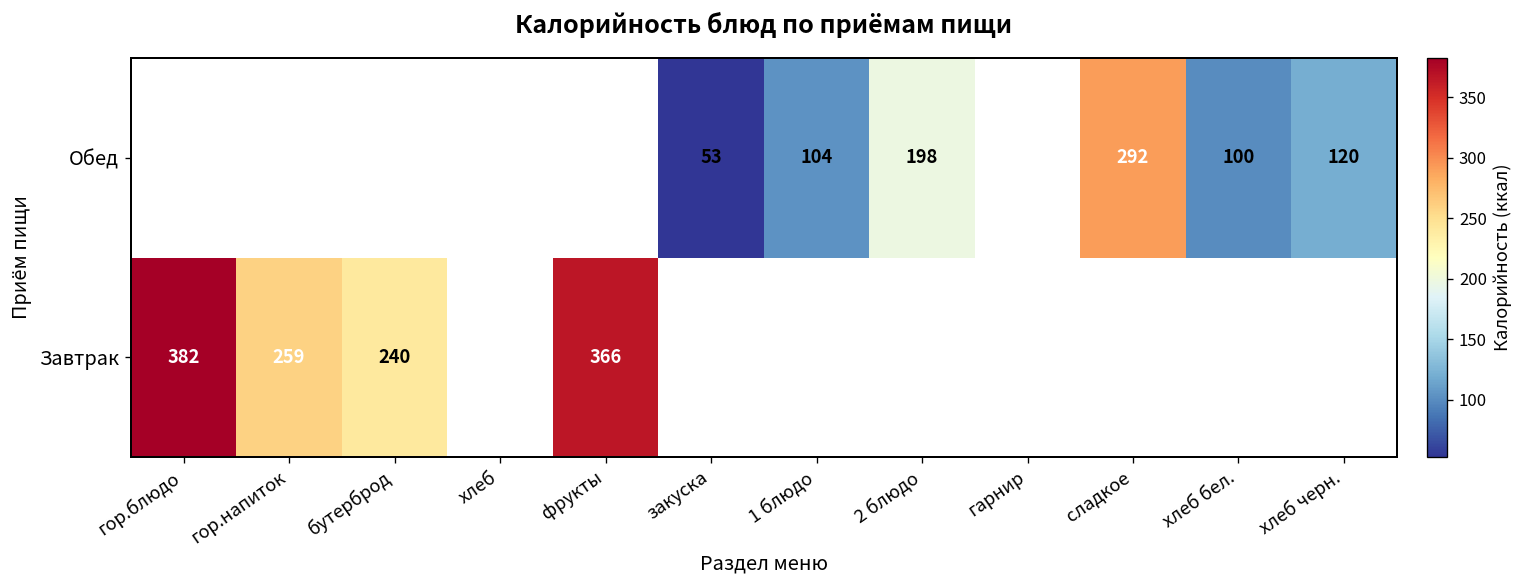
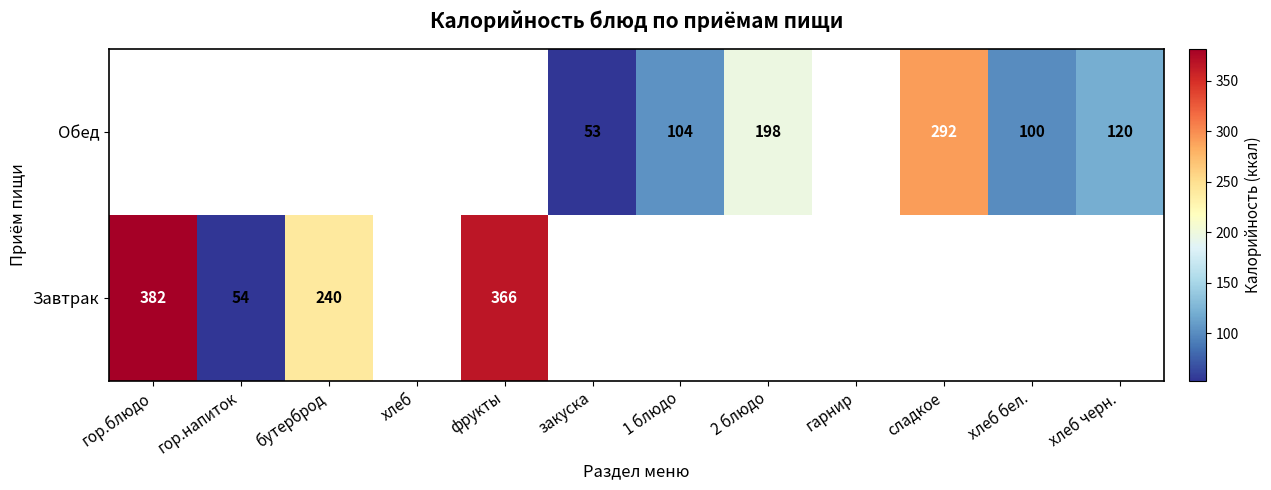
  {
    "Обед": {
      "закуска": 53,
      "1 блюдо": 104,
      "2 блюдо": 198,
      "сладкое": 292,
      "хлеб бел.": 100,
      "хлеб черн.": 120
    },
    "Завтрак": {
      "гор.блюдо": 382,
-     "гор.напиток": 259,
+     "гор.напиток": 54,
      "бутерброд": 240,
      "фрукты": 366
    }
  }
